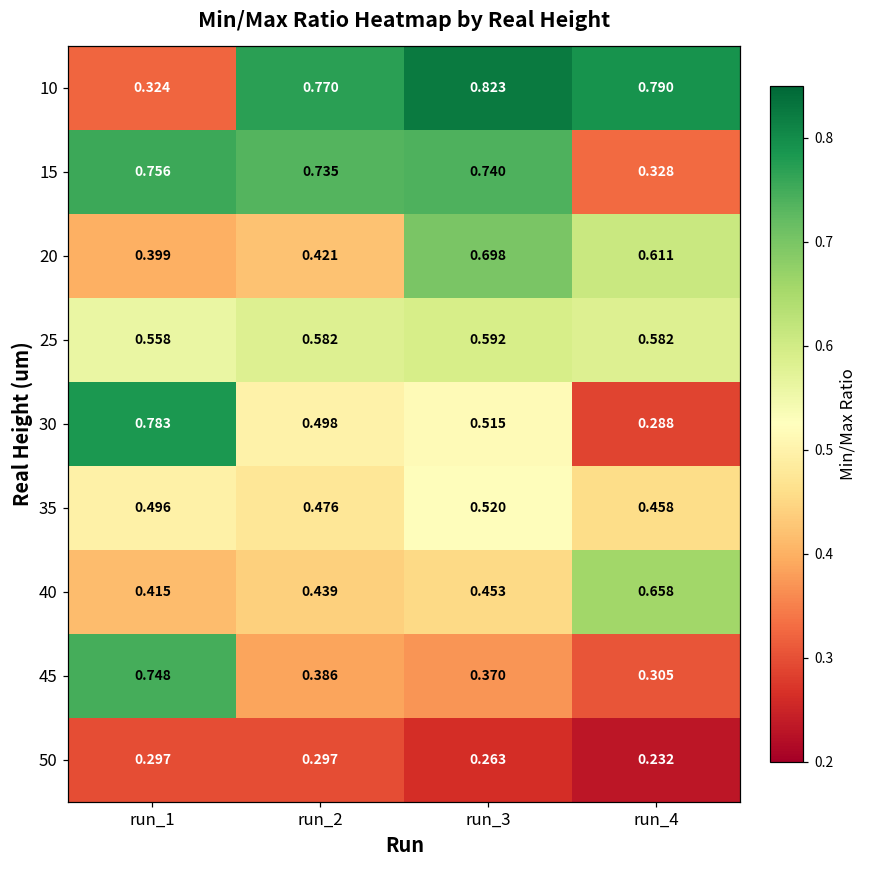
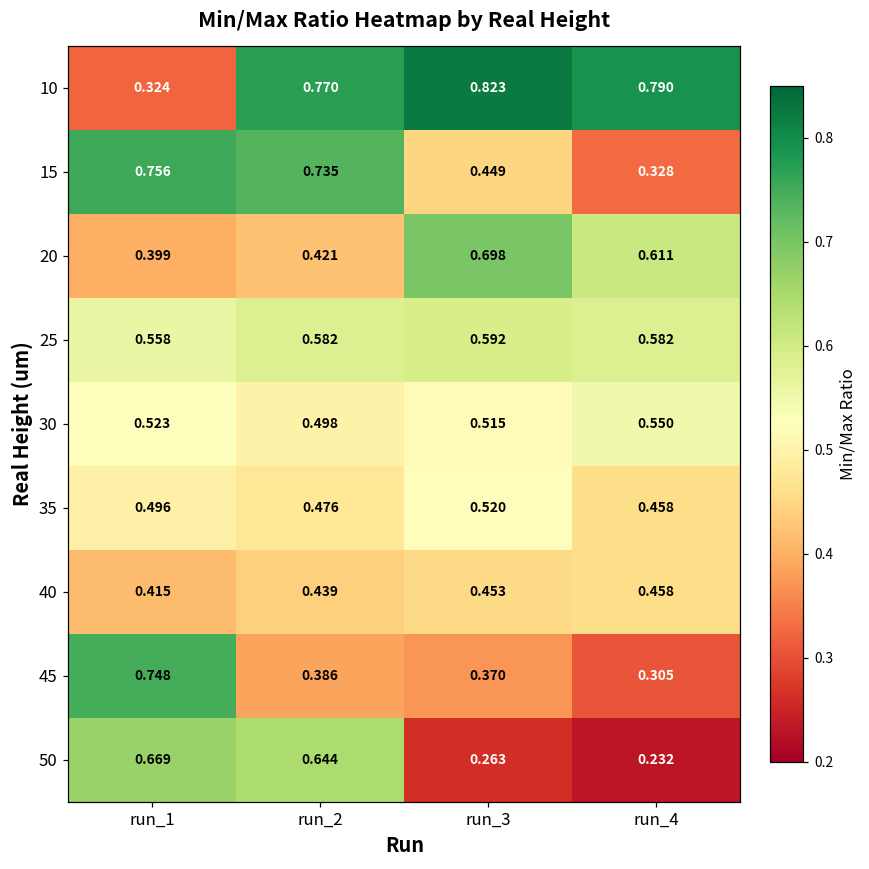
  {
    "10": {
      "run_1": 0.324,
      "run_2": 0.770,
      "run_3": 0.823,
      "run_4": 0.790
    },
    "15": {
      "run_1": 0.756,
      "run_2": 0.735,
-     "run_3": 0.740,
+     "run_3": 0.449,
      "run_4": 0.328
    },
    "20": {
      "run_1": 0.399,
      "run_2": 0.421,
      "run_3": 0.698,
      "run_4": 0.611
    },
    "25": {
      "run_1": 0.558,
      "run_2": 0.582,
      "run_3": 0.592,
      "run_4": 0.582
    },
    "30": {
-     "run_1": 0.783,
+     "run_1": 0.523,
      "run_2": 0.498,
      "run_3": 0.515,
-     "run_4": 0.288
+     "run_4": 0.550
    },
    "35": {
      "run_1": 0.496,
      "run_2": 0.476,
      "run_3": 0.520,
      "run_4": 0.458
    },
    "40": {
      "run_1": 0.415,
      "run_2": 0.439,
      "run_3": 0.453,
-     "run_4": 0.658
+     "run_4": 0.458
    },
    "45": {
      "run_1": 0.748,
      "run_2": 0.386,
      "run_3": 0.370,
      "run_4": 0.305
    },
    "50": {
-     "run_1": 0.297,
-     "run_2": 0.297,
+     "run_1": 0.669,
+     "run_2": 0.644,
      "run_3": 0.263,
      "run_4": 0.232
    }
  }
